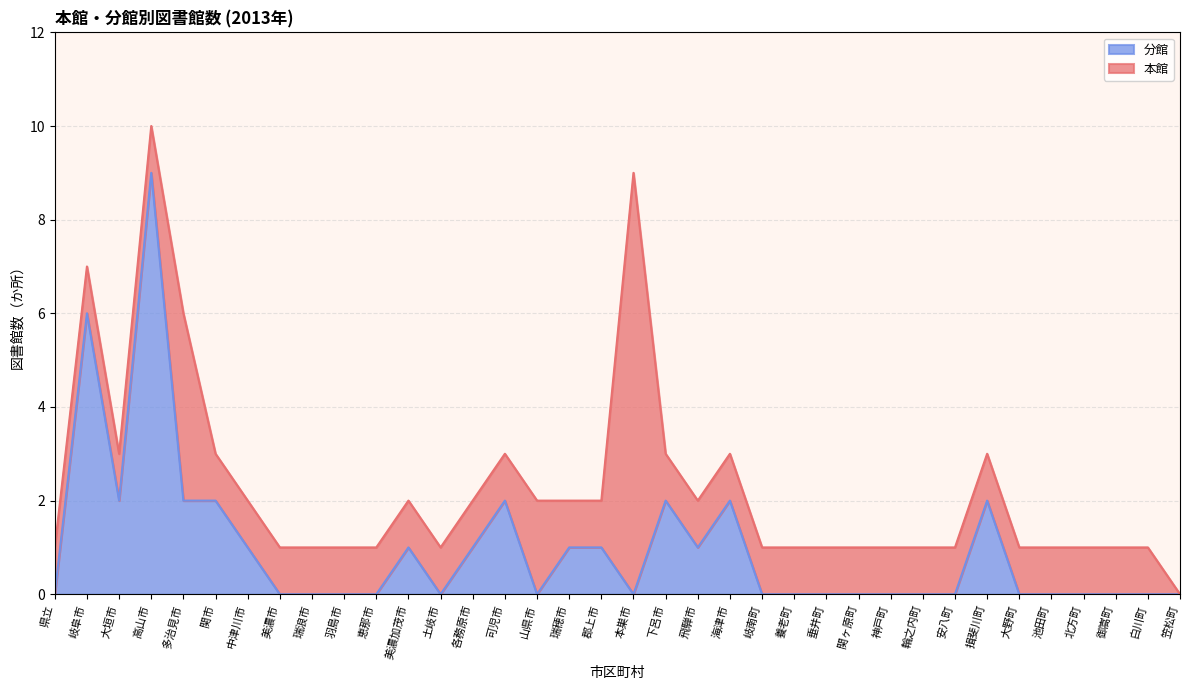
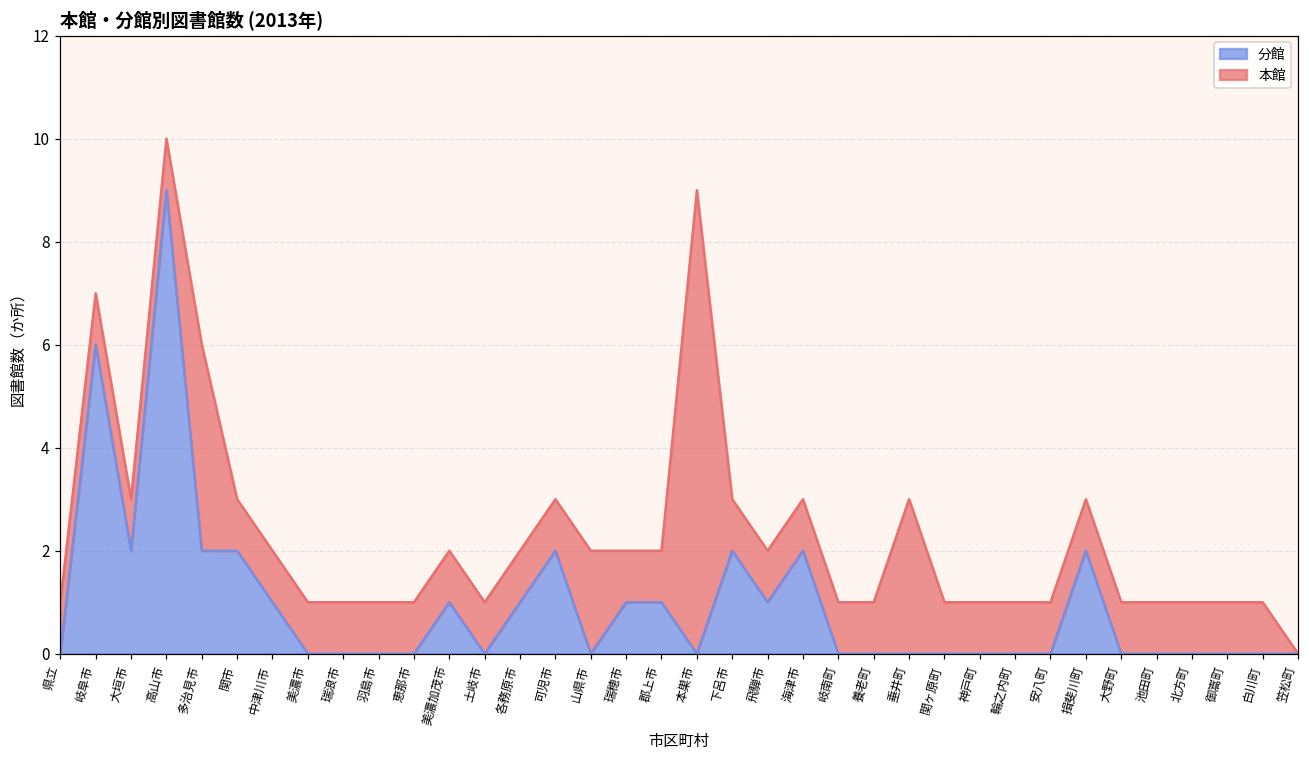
  {
    "分館": {
      "県立": 0,
      "岐阜市": 6,
      "大垣市": 2,
      "高山市": 9,
      "多治見市": 2,
      "関市": 2,
      "中津川市": 1,
      "美濃市": 0,
      "瑞浪市": 0,
      "羽島市": 0,
      "恵那市": 0,
      "美濃加茂市": 1,
      "土岐市": 0,
      "各務原市": 1,
      "可児市": 2,
      "山県市": 0,
      "瑞穂市": 1,
      "郡上市": 1,
      "本巣市": 0,
      "下呂市": 2,
      "飛騨市": 1,
      "海津市": 2,
      "岐南町": 0,
      "養老町": 0,
      "垂井町": 0,
      "関ヶ原町": 0,
      "神戸町": 0,
      "輪之内町": 0,
      "安八町": 0,
      "揖斐川町": 2,
      "大野町": 0,
      "池田町": 0,
      "北方町": 0,
      "御嵩町": 0,
      "白川町": 0
    },
    "本館": {
      "県立": 1,
      "岐阜市": 1,
      "大垣市": 1,
      "高山市": 1,
      "多治見市": 4,
      "関市": 1,
      "中津川市": 1,
      "美濃市": 1,
      "瑞浪市": 1,
      "羽島市": 1,
      "恵那市": 1,
      "美濃加茂市": 1,
      "土岐市": 1,
      "各務原市": 1,
      "可児市": 1,
      "山県市": 2,
      "瑞穂市": 1,
      "郡上市": 1,
      "本巣市": 9,
      "下呂市": 1,
      "飛騨市": 1,
      "海津市": 1,
      "岐南町": 1,
      "養老町": 1,
-     "垂井町": 1,
+     "垂井町": 3,
      "関ヶ原町": 1,
      "神戸町": 1,
      "輪之内町": 1,
      "安八町": 1,
      "揖斐川町": 1,
      "大野町": 1,
      "池田町": 1,
      "北方町": 1,
      "御嵩町": 1,
      "白川町": 1
    }
  }
